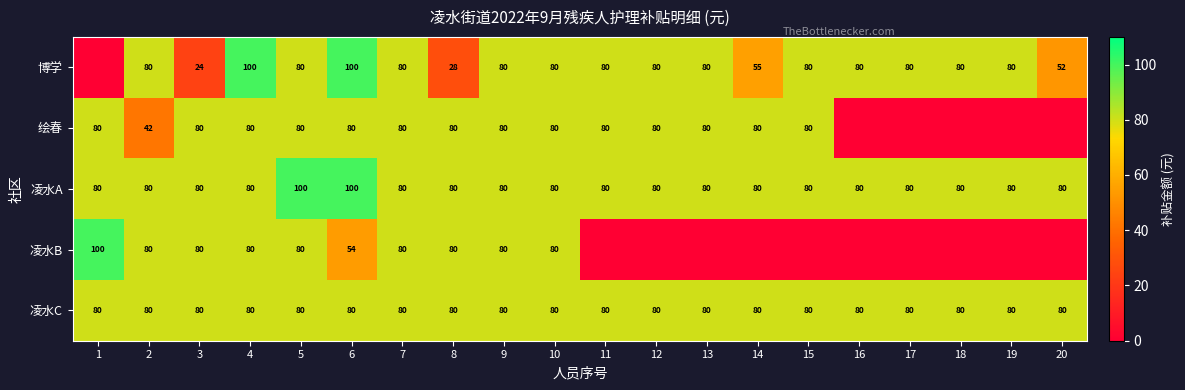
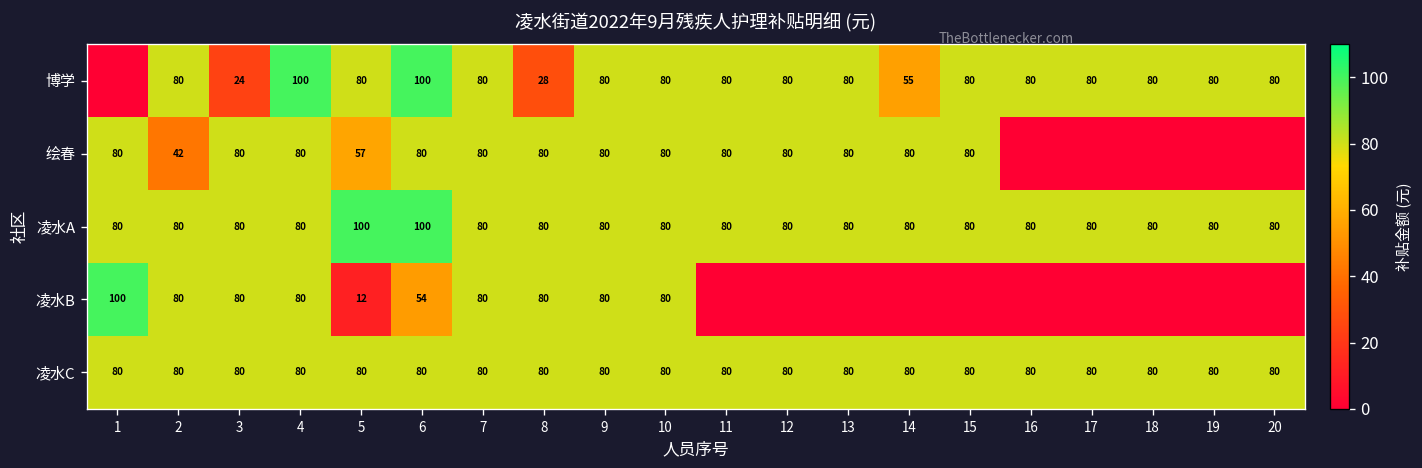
  {
    "博学": {
      "2": 80,
      "3": 24,
      "4": 100,
      "5": 80,
      "6": 100,
      "7": 80,
      "8": 28,
      "9": 80,
      "10": 80,
      "11": 80,
      "12": 80,
      "13": 80,
      "14": 55,
      "15": 80,
      "16": 80,
      "17": 80,
      "18": 80,
      "19": 80,
-     "20": 52
+     "20": 80
    },
    "绘春": {
      "1": 80,
      "2": 42,
      "3": 80,
      "4": 80,
-     "5": 80,
+     "5": 57,
      "6": 80,
      "7": 80,
      "8": 80,
      "9": 80,
      "10": 80,
      "11": 80,
      "12": 80,
      "13": 80,
      "14": 80,
      "15": 80
    },
    "凌水A": {
      "1": 80,
      "2": 80,
      "3": 80,
      "4": 80,
      "5": 100,
      "6": 100,
      "7": 80,
      "8": 80,
      "9": 80,
      "10": 80,
      "11": 80,
      "12": 80,
      "13": 80,
      "14": 80,
      "15": 80,
      "16": 80,
      "17": 80,
      "18": 80,
      "19": 80,
      "20": 80
    },
    "凌水B": {
      "1": 100,
      "2": 80,
      "3": 80,
      "4": 80,
-     "5": 80,
+     "5": 12,
      "6": 54,
      "7": 80,
      "8": 80,
      "9": 80,
      "10": 80
    },
    "凌水C": {
      "1": 80,
      "2": 80,
      "3": 80,
      "4": 80,
      "5": 80,
      "6": 80,
      "7": 80,
      "8": 80,
      "9": 80,
      "10": 80,
      "11": 80,
      "12": 80,
      "13": 80,
      "14": 80,
      "15": 80,
      "16": 80,
      "17": 80,
      "18": 80,
      "19": 80,
      "20": 80
    }
  }
